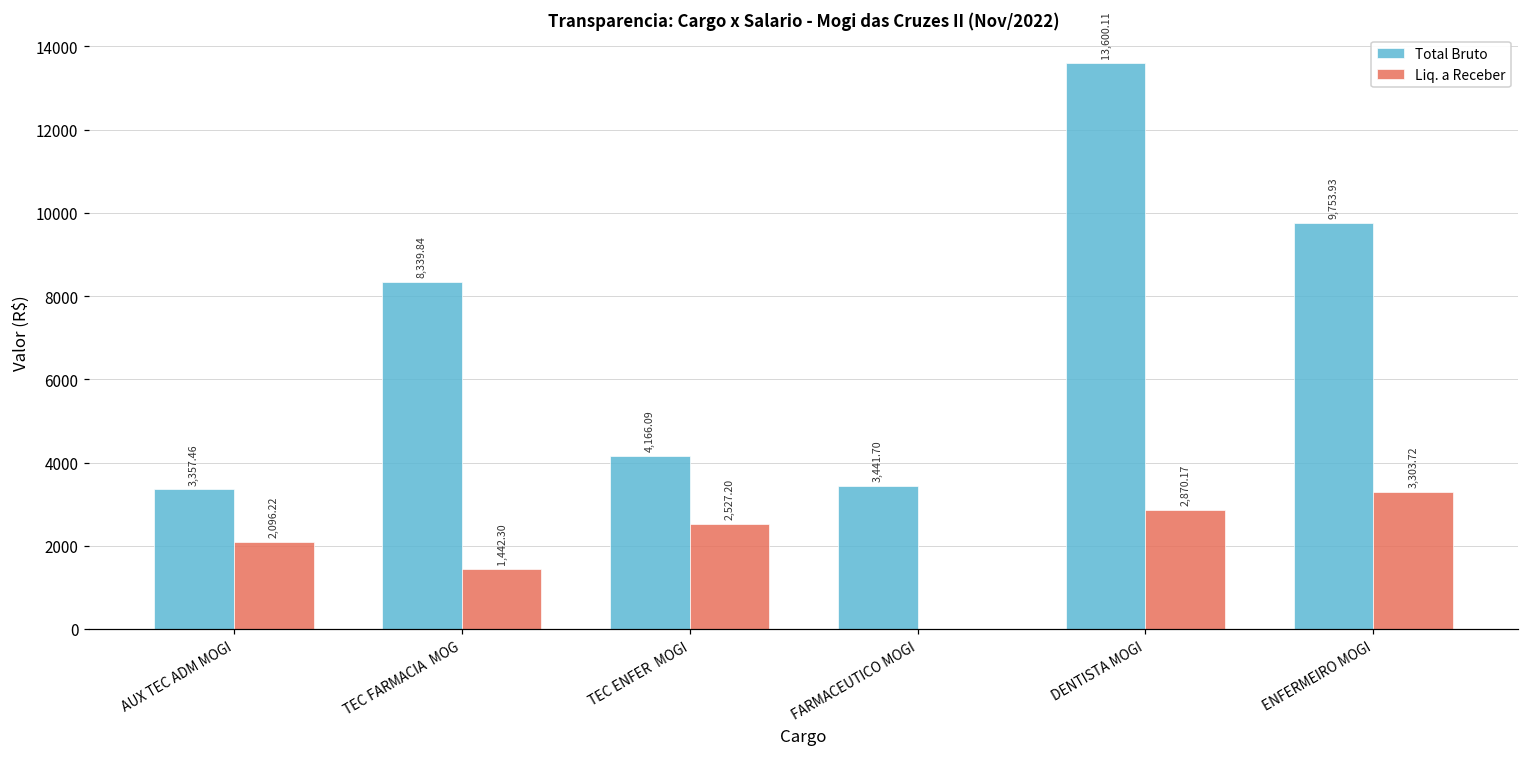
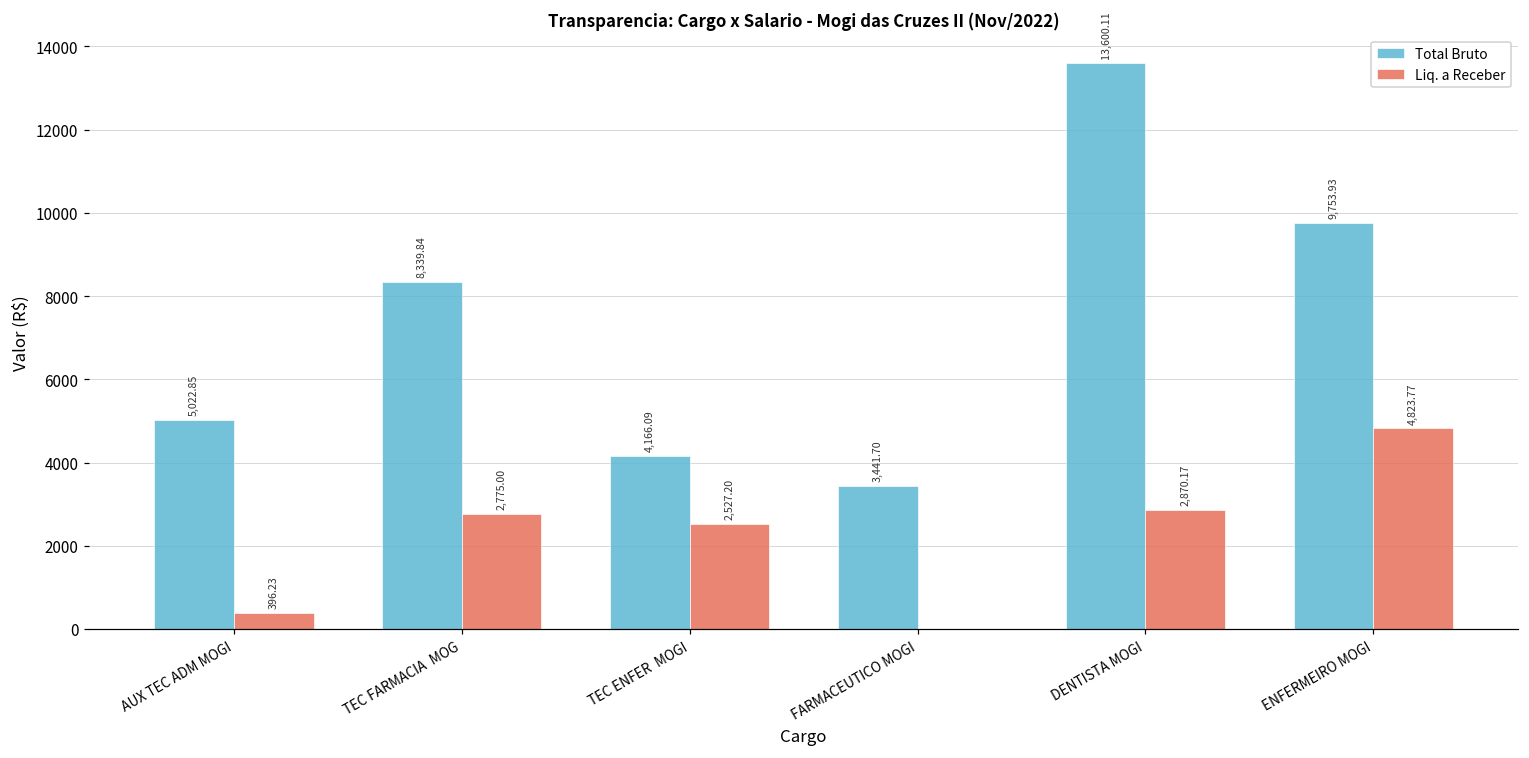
  {
    "Total Bruto": {
-     "AUX TEC ADM MOGI": "3,357.46",
+     "AUX TEC ADM MOGI": "5,022.85",
      "TEC FARMACIA MOG": "8,339.84",
      "TEC ENFER MOGI": "4,166.09",
      "FARMACEUTICO MOGI": "3,441.70",
      "DENTISTA MOGI": "13,600.11",
      "ENFERMEIRO MOGI": "9,753.93"
    },
    "Liq. a Receber": {
-     "AUX TEC ADM MOGI": "2,096.22",
-     "TEC FARMACIA MOG": "1,442.30",
+     "AUX TEC ADM MOGI": "396.23",
+     "TEC FARMACIA MOG": "2,775.00",
      "TEC ENFER MOGI": "2,527.20",
      "DENTISTA MOGI": "2,870.17",
-     "ENFERMEIRO MOGI": "3,303.72"
+     "ENFERMEIRO MOGI": "4,823.77"
    }
  }
